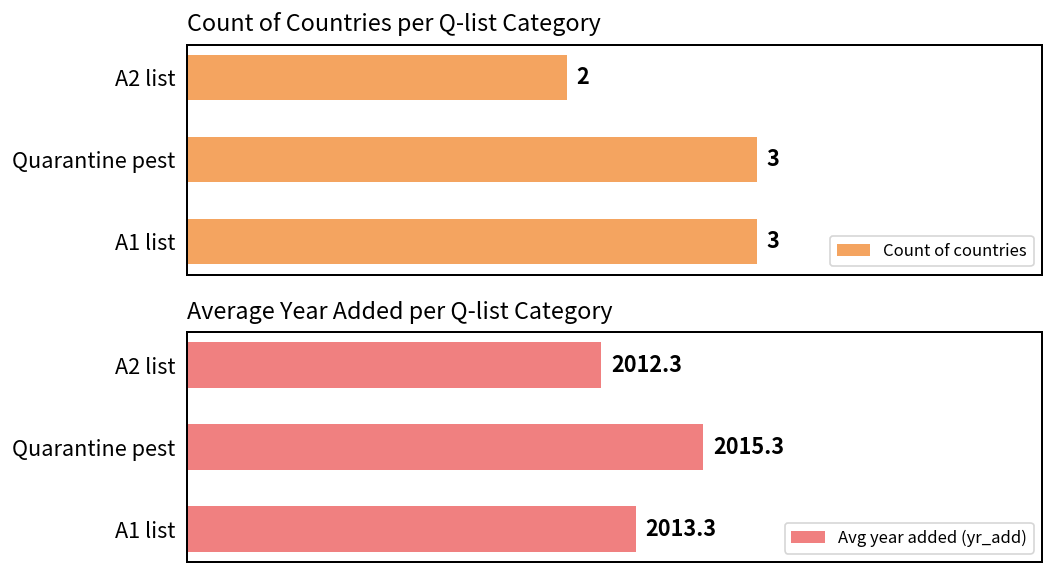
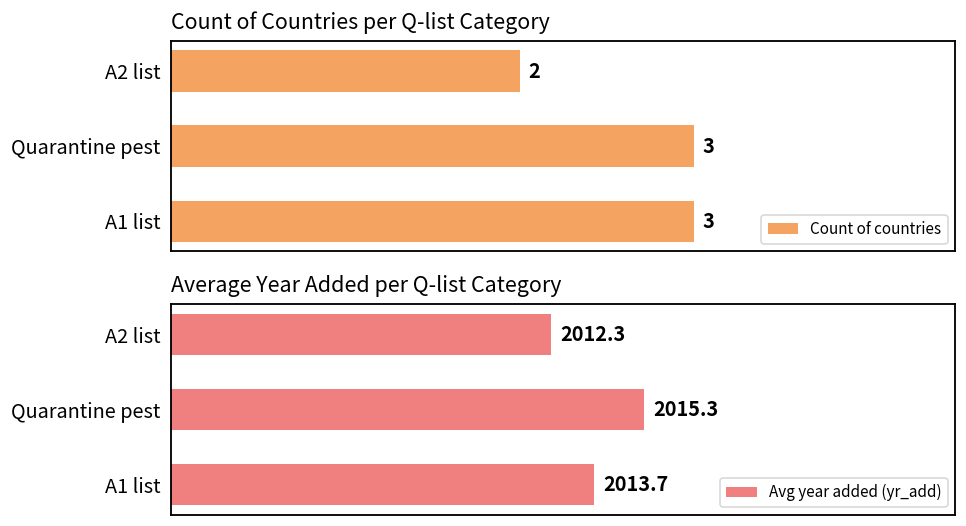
  {
    "Count of Countries per Q-list Category": {
      "A2 list": 2,
      "Quarantine pest": 3,
      "A1 list": 3
    },
    "Average Year Added per Q-list Category": {
      "A2 list": 2012.3,
      "Quarantine pest": 2015.3,
-     "A1 list": 2013.3
+     "A1 list": 2013.7
    }
  }
